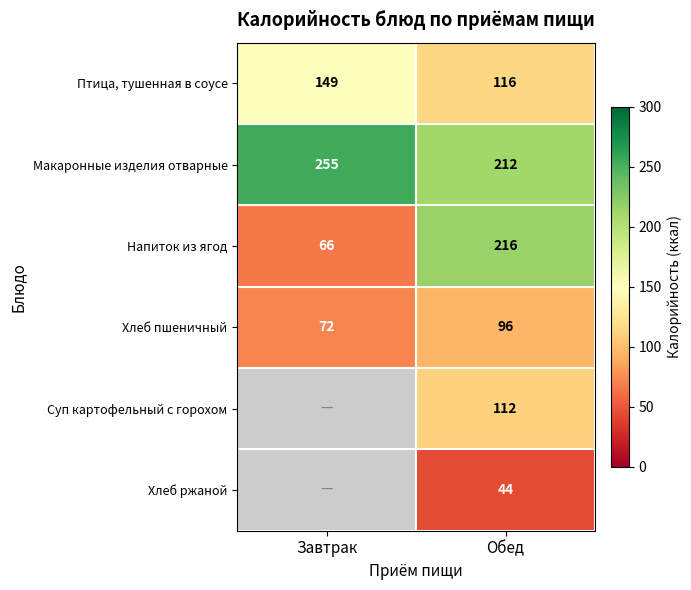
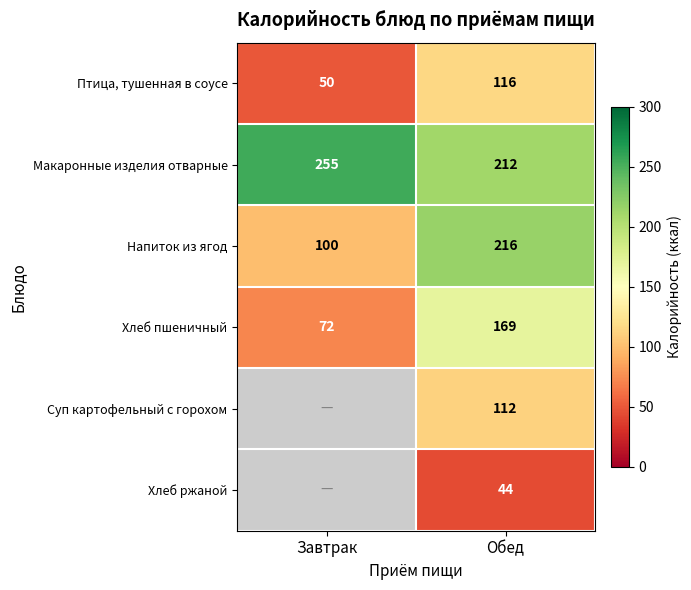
  {
    "Птица, тушенная в соусе": {
-     "Завтрак": 149,
+     "Завтрак": 50,
      "Обед": 116
    },
    "Макаронные изделия отварные": {
      "Завтрак": 255,
      "Обед": 212
    },
    "Напиток из ягод": {
-     "Завтрак": 66,
+     "Завтрак": 100,
      "Обед": 216
    },
    "Хлеб пшеничный": {
      "Завтрак": 72,
-     "Обед": 96
+     "Обед": 169
    },
    "Суп картофельный с горохом": {
      "Обед": 112
    },
    "Хлеб ржаной": {
      "Обед": 44
    }
  }
